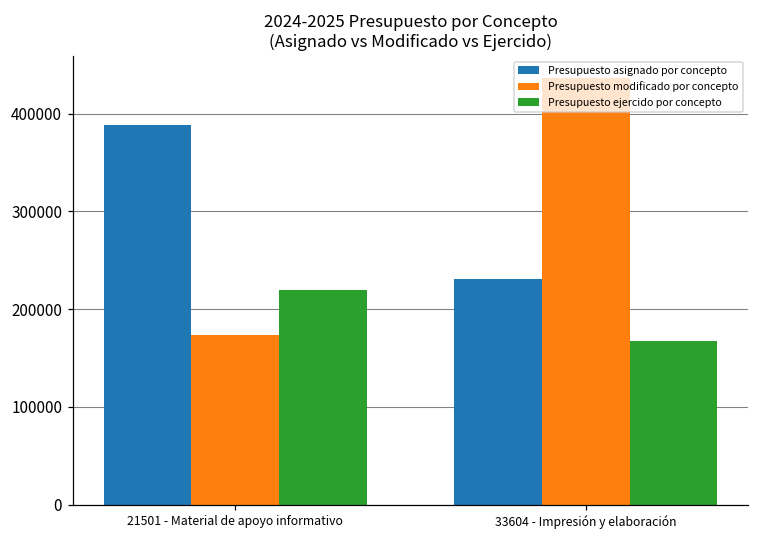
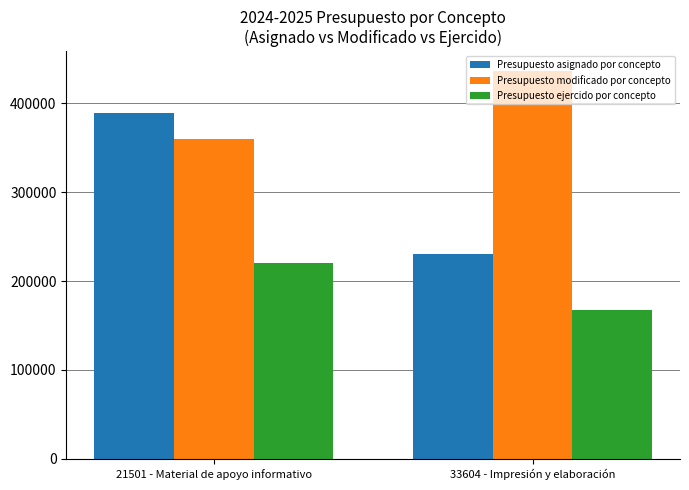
  {
    "Presupuesto asignado por concepto": {
      "21501 - Material de apoyo informativo": 390000,
      "33604 - Impresión y elaboración": 230000
    },
    "Presupuesto modificado por concepto": {
-     "21501 - Material de apoyo informativo": 170000
+     "21501 - Material de apoyo informativo": 360000
    },
    "Presupuesto ejercido por concepto": {
      "21501 - Material de apoyo informativo": 220000,
      "33604 - Impresión y elaboración": 170000
    }
  }
